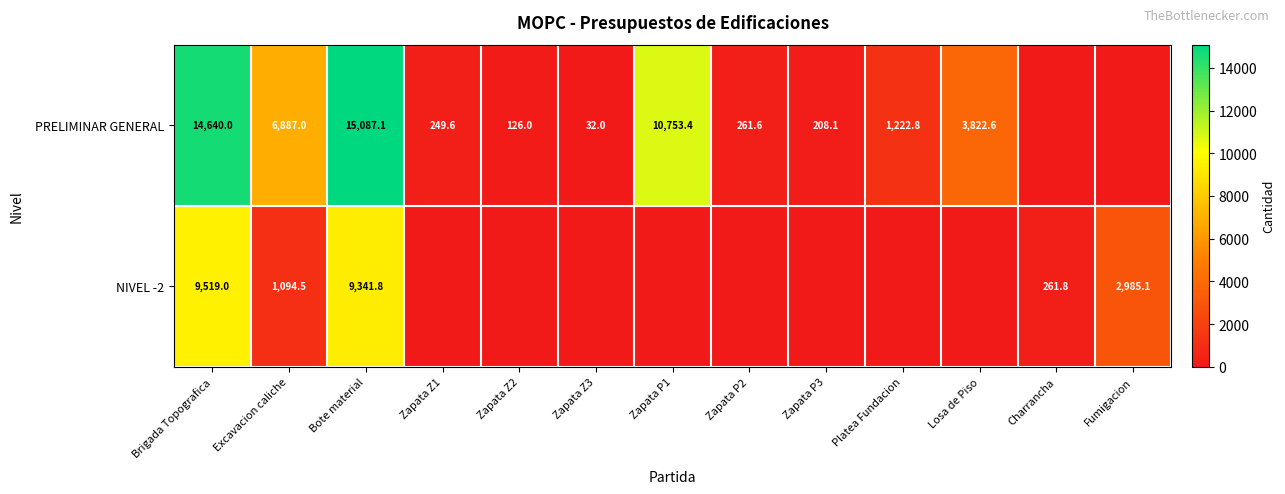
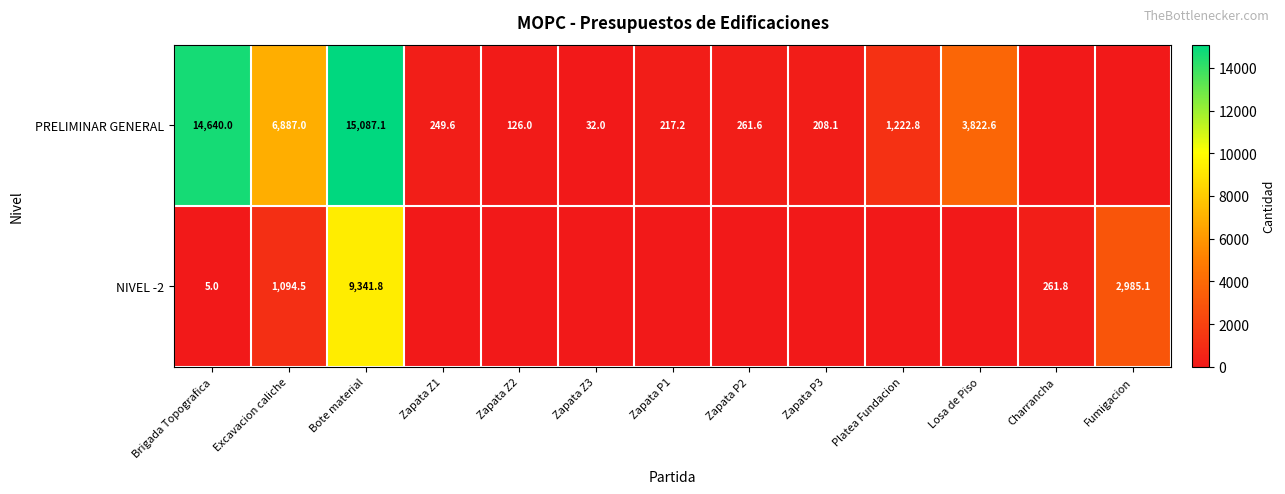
  {
    "PRELIMINAR GENERAL": {
      "Brigada Topografica": "14,640.0",
      "Excavacion caliche": "6,887.0",
      "Bote material": "15,087.1",
      "Zapata Z1": "249.6",
      "Zapata Z2": "126.0",
      "Zapata Z3": "32.0",
-     "Zapata P1": "10,753.4",
+     "Zapata P1": "217.2",
      "Zapata P2": "261.6",
      "Zapata P3": "208.1",
      "Platea Fundacion": "1,222.8",
      "Losa de Piso": "3,822.6"
    },
    "NIVEL -2": {
-     "Brigada Topografica": "9,519.0",
+     "Brigada Topografica": "5.0",
      "Excavacion caliche": "1,094.5",
      "Bote material": "9,341.8",
      "Charrancha": "261.8",
      "Fumigacion": "2,985.1"
    }
  }
